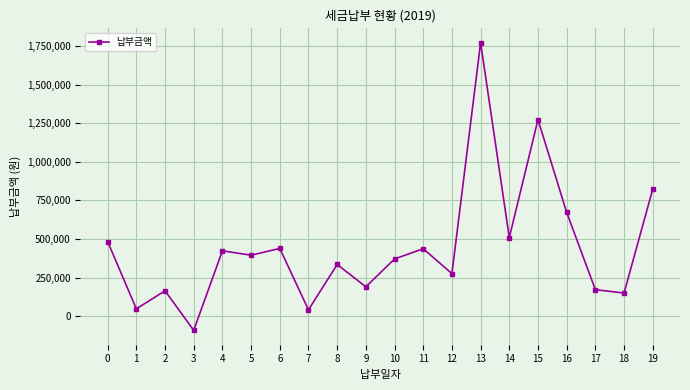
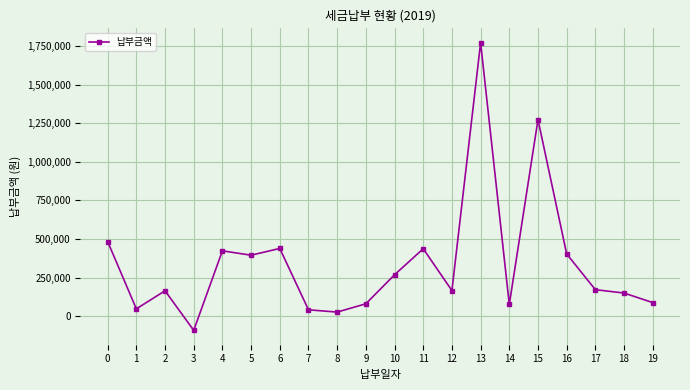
  {
    "0": "480,000",
    "1": "50,000",
    "2": "160,000",
    "3": "-90,000",
    "4": "420,000",
    "5": "390,000",
    "6": "440,000",
    "7": "40,000",
-   "8": "330,000",
-   "9": "190,000",
-   "10": "370,000",
+   "8": "30,000",
+   "9": "80,000",
+   "10": "270,000",
    "11": "440,000",
-   "12": "280,000",
+   "12": "170,000",
    "13": "1,770,000",
-   "14": "510,000",
+   "14": "80,000",
    "15": "1,270,000",
-   "16": "670,000",
+   "16": "400,000",
    "17": "170,000",
    "18": "150,000",
-   "19": "820,000"
+   "19": "90,000"
  }
